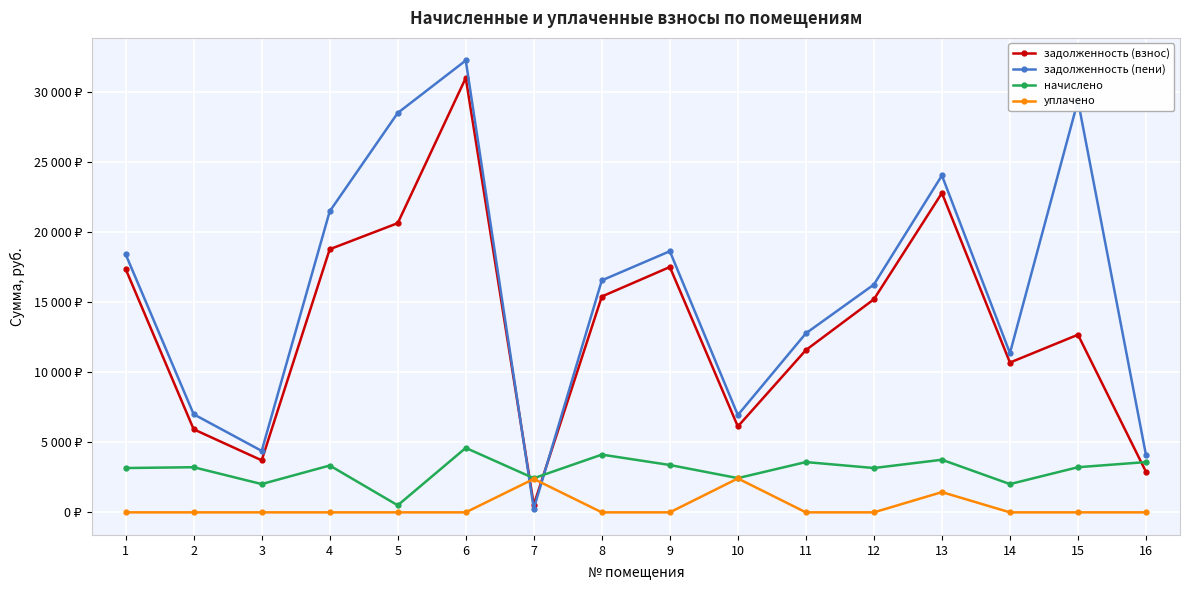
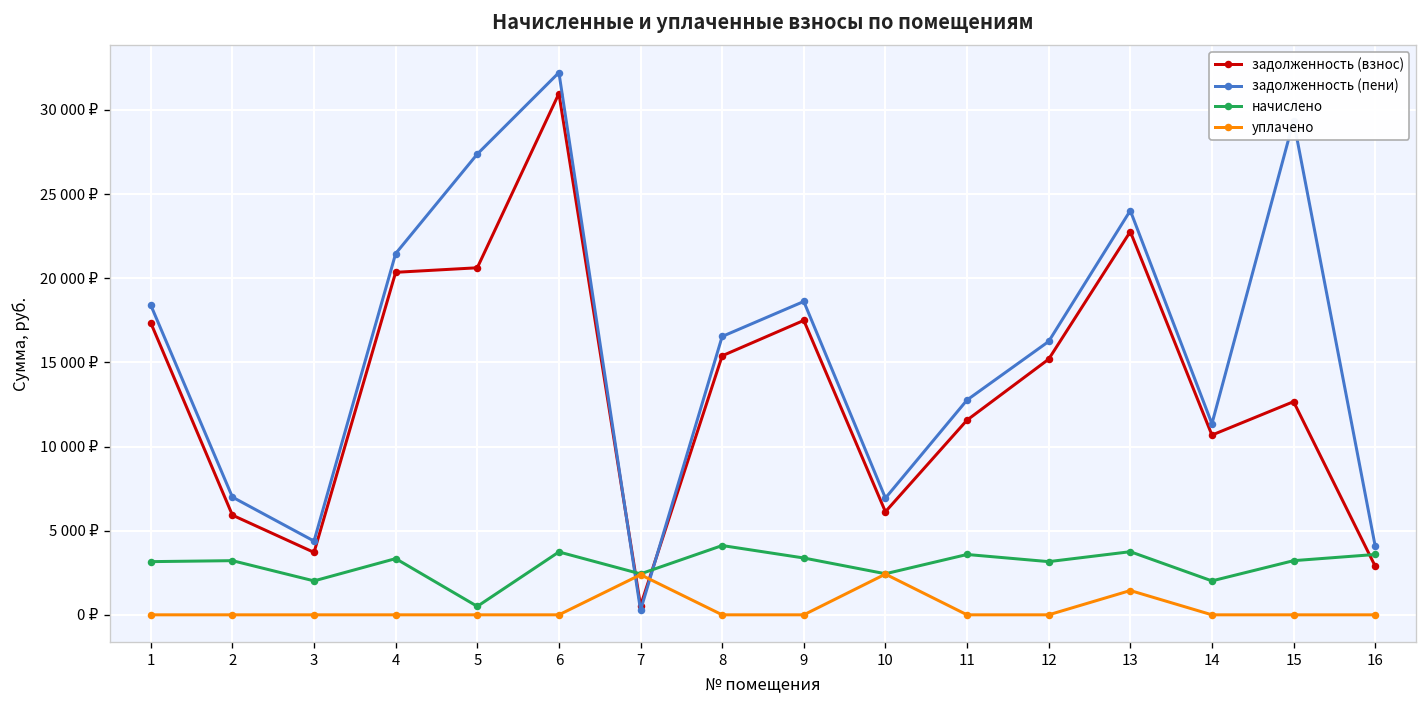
  {
    "задолженность (взнос)": {
      "1": "17400 ₽",
      "2": "5900 ₽",
      "3": "3700 ₽",
-     "4": "18800 ₽",
+     "4": "20400 ₽",
      "5": "20600 ₽",
      "6": "31000 ₽",
      "7": "500 ₽",
      "8": "15400 ₽",
      "9": "17500 ₽",
      "10": "6100 ₽",
      "11": "11600 ₽",
      "12": "15200 ₽",
      "13": "22800 ₽",
      "14": "10700 ₽",
      "15": "12700 ₽",
      "16": "2900 ₽"
    },
    "задолженность (пени)": {
      "1": "18400 ₽",
      "2": "7000 ₽",
      "3": "4400 ₽",
      "4": "21500 ₽",
-     "5": "28500 ₽",
+     "5": "27400 ₽",
      "6": "32200 ₽",
      "7": "300 ₽",
      "8": "16500 ₽",
      "9": "18600 ₽",
      "10": "6900 ₽",
      "11": "12800 ₽",
      "12": "16200 ₽",
      "13": "24000 ₽",
      "14": "11400 ₽",
      "16": "4100 ₽"
    },
    "начислено": {
      "1": "3200 ₽",
      "2": "3200 ₽",
      "3": "2000 ₽",
      "4": "3300 ₽",
      "5": "500 ₽",
-     "6": "4600 ₽",
+     "6": "3700 ₽",
      "8": "4100 ₽",
      "9": "3400 ₽",
      "11": "3600 ₽",
      "12": "3200 ₽",
      "13": "3800 ₽",
      "14": "2000 ₽",
      "15": "3200 ₽",
      "16": "3600 ₽"
    },
    "уплачено": {
      "1": "0 ₽",
      "2": "0 ₽",
      "3": "0 ₽",
      "4": "0 ₽",
      "5": "0 ₽",
      "6": "0 ₽",
      "8": "0 ₽",
      "9": "0 ₽",
      "11": "0 ₽",
      "12": "0 ₽",
      "13": "1400 ₽",
      "14": "0 ₽",
      "15": "0 ₽",
      "16": "0 ₽"
    }
  }
